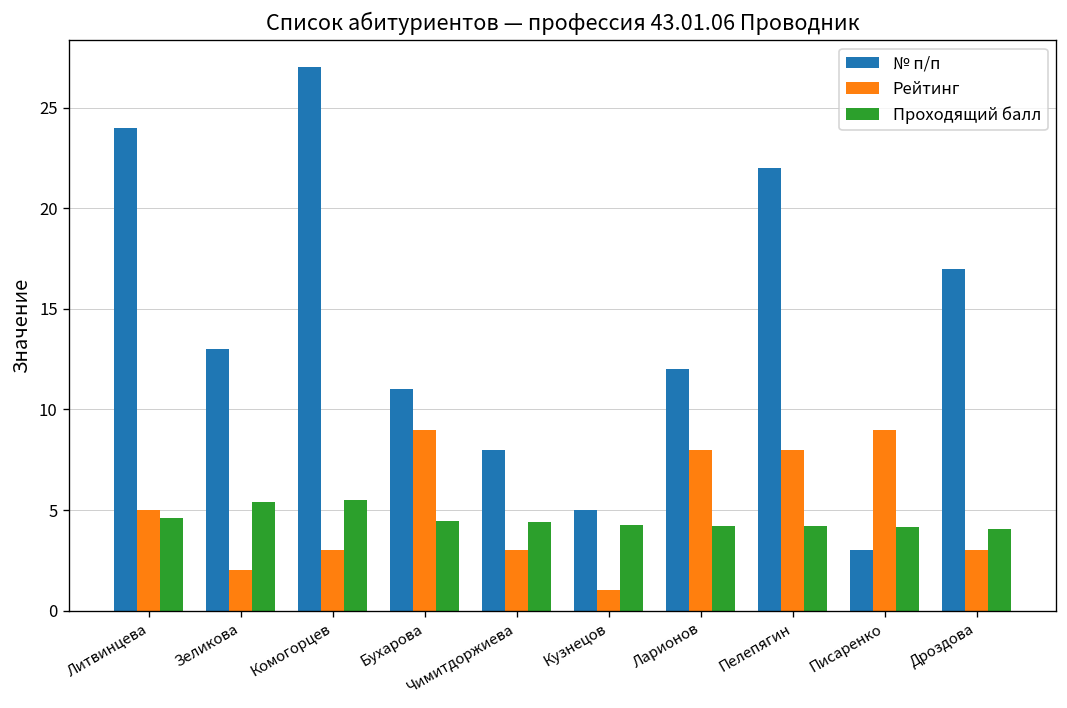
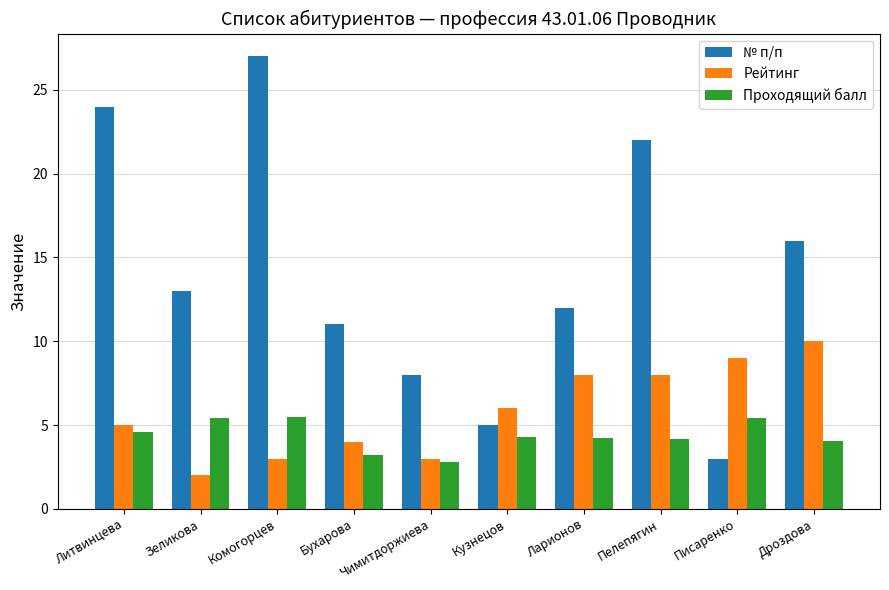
  {
    "№ п/п": {
      "Литвинцева": 24,
      "Зеликова": 13,
      "Комогорцев": 27,
      "Бухарова": 11,
      "Чимитдоржиева": 8,
      "Кузнецов": 5,
      "Ларионов": 12,
      "Пелепягин": 22,
      "Писаренко": 3,
-     "Дроздова": 17
+     "Дроздова": 16
    },
    "Рейтинг": {
      "Литвинцева": 5,
      "Зеликова": 2,
      "Комогорцев": 3,
-     "Бухарова": 9,
+     "Бухарова": 4,
      "Чимитдоржиева": 3,
-     "Кузнецов": 1,
+     "Кузнецов": 6,
      "Ларионов": 8,
      "Пелепягин": 8,
      "Писаренко": 9,
-     "Дроздова": 3
+     "Дроздова": 10
    },
    "Проходящий балл": {
      "Литвинцева": 4.6,
      "Зеликова": 5.4,
      "Комогорцев": 5.5,
-     "Бухарова": 4.5,
-     "Чимитдоржиева": 4.4,
+     "Бухарова": 3.2,
+     "Чимитдоржиева": 2.8,
      "Кузнецов": 4.3,
      "Ларионов": 4.2,
      "Пелепягин": 4.2,
-     "Писаренко": 4.2,
+     "Писаренко": 5.4,
      "Дроздова": 4.1
    }
  }
